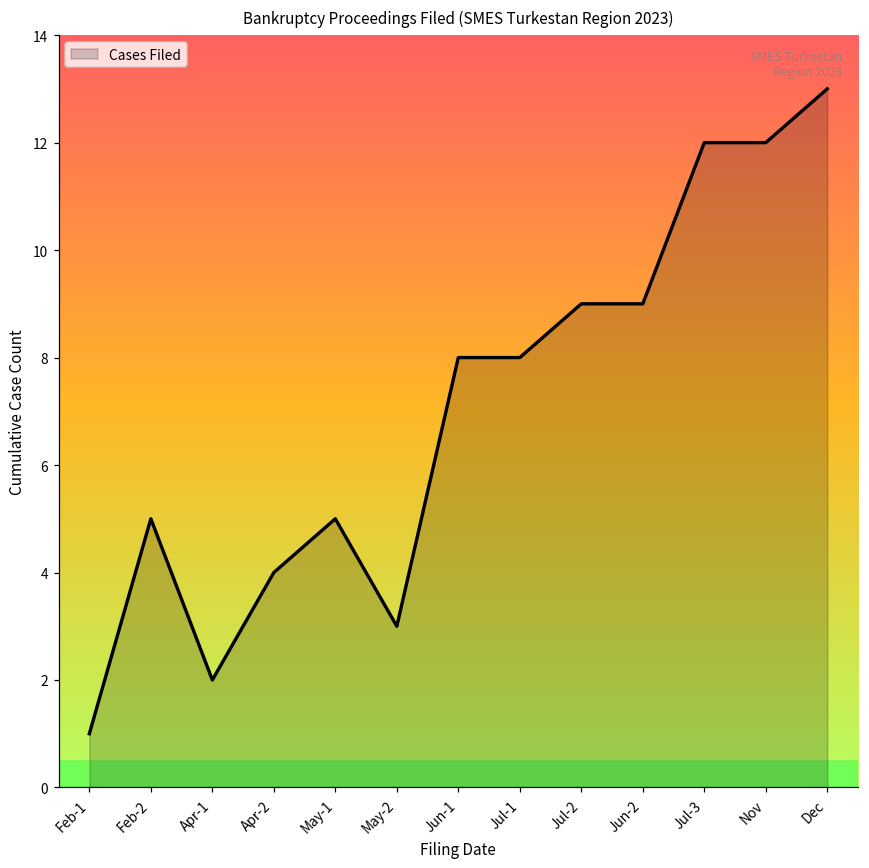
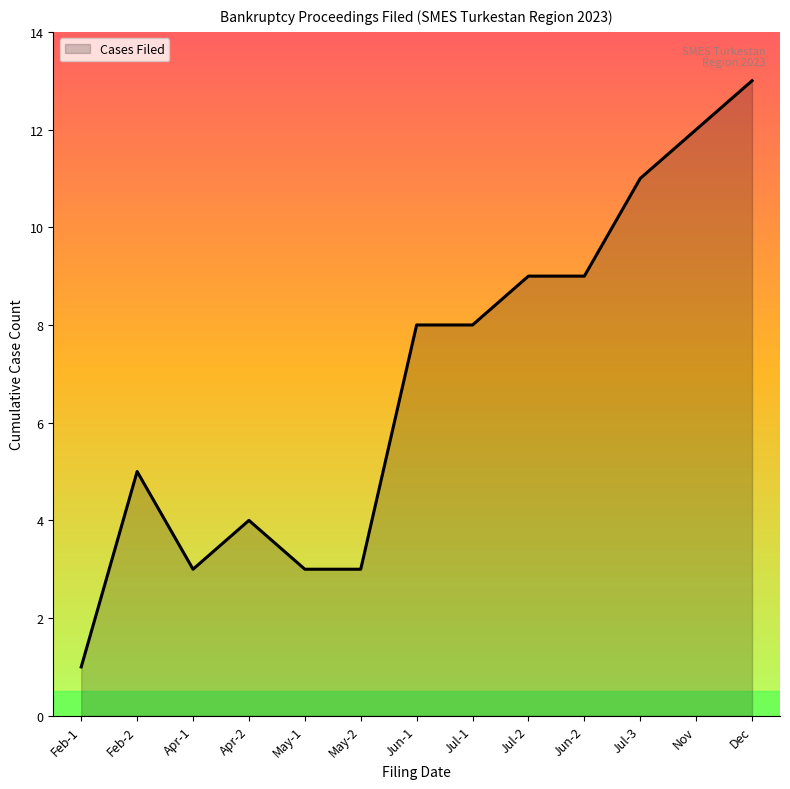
  {
    "Feb-1": 1,
    "Feb-2": 5,
-   "Apr-1": 2,
+   "Apr-1": 3,
    "Apr-2": 4,
-   "May-1": 5,
+   "May-1": 3,
    "May-2": 3,
    "Jun-1": 8,
    "Jul-1": 8,
    "Jul-2": 9,
    "Jun-2": 9,
-   "Jul-3": 12,
+   "Jul-3": 11,
    "Nov": 12
  }
